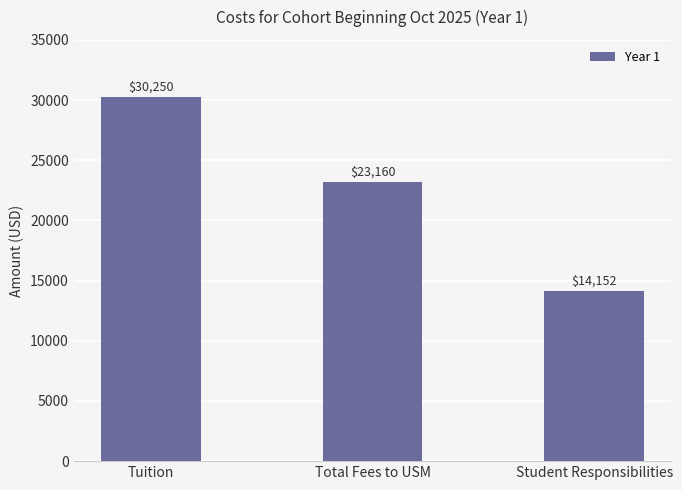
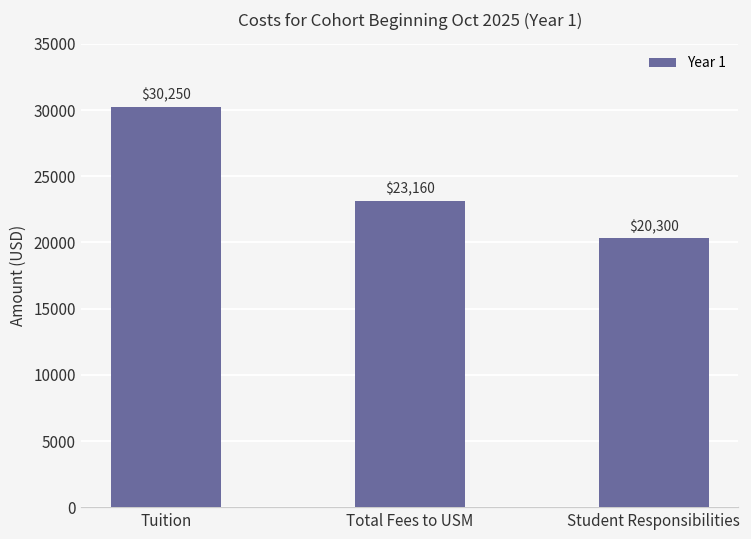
  {
    "Tuition": "$30,250",
    "Total Fees to USM": "$23,160",
-   "Student Responsibilities": "$14,152"
+   "Student Responsibilities": "$20,300"
  }
